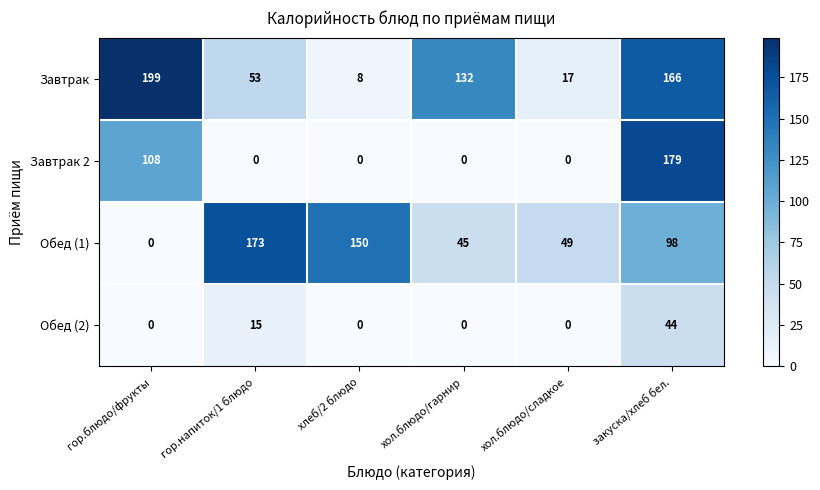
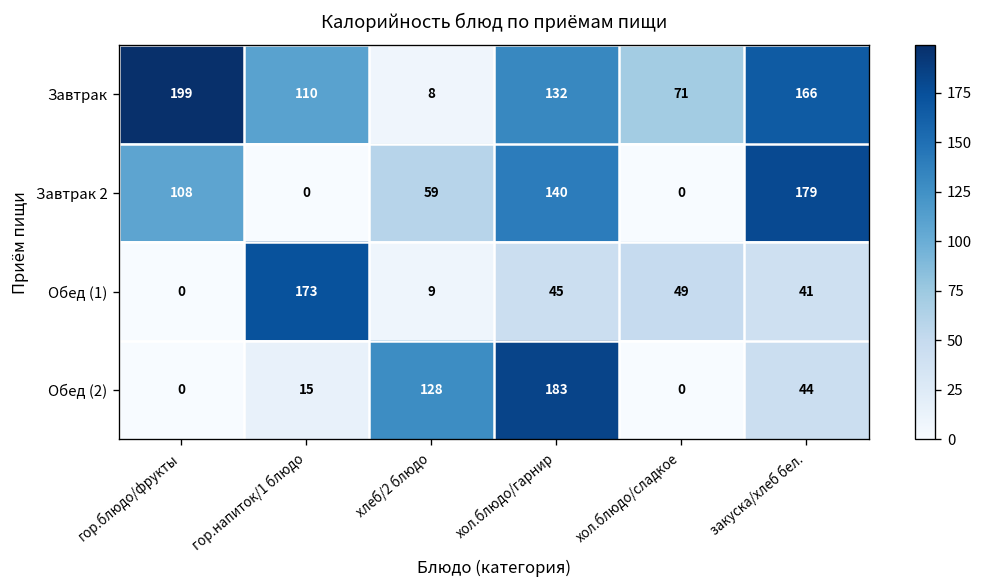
  {
    "Завтрак": {
      "гор.блюдо/фрукты": 199,
-     "гор.напиток/1 блюдо": 53,
+     "гор.напиток/1 блюдо": 110,
      "хлеб/2 блюдо": 8,
      "хол.блюдо/гарнир": 132,
-     "хол.блюдо/сладкое": 17,
+     "хол.блюдо/сладкое": 71,
      "закуска/хлеб бел.": 166
    },
    "Завтрак 2": {
      "гор.блюдо/фрукты": 108,
      "гор.напиток/1 блюдо": 0,
-     "хлеб/2 блюдо": 0,
-     "хол.блюдо/гарнир": 0,
+     "хлеб/2 блюдо": 59,
+     "хол.блюдо/гарнир": 140,
      "хол.блюдо/сладкое": 0,
      "закуска/хлеб бел.": 179
    },
    "Обед (1)": {
      "гор.блюдо/фрукты": 0,
      "гор.напиток/1 блюдо": 173,
-     "хлеб/2 блюдо": 150,
+     "хлеб/2 блюдо": 9,
      "хол.блюдо/гарнир": 45,
      "хол.блюдо/сладкое": 49,
-     "закуска/хлеб бел.": 98
+     "закуска/хлеб бел.": 41
    },
    "Обед (2)": {
      "гор.блюдо/фрукты": 0,
      "гор.напиток/1 блюдо": 15,
-     "хлеб/2 блюдо": 0,
-     "хол.блюдо/гарнир": 0,
+     "хлеб/2 блюдо": 128,
+     "хол.блюдо/гарнир": 183,
      "хол.блюдо/сладкое": 0,
      "закуска/хлеб бел.": 44
    }
  }
